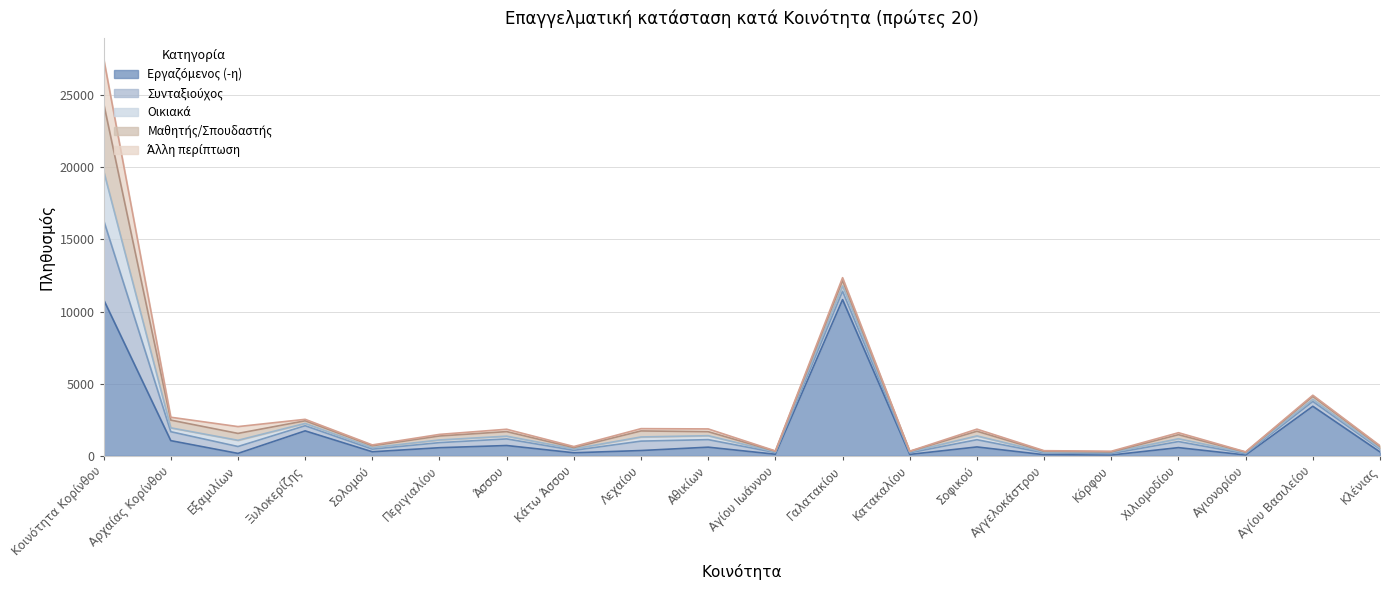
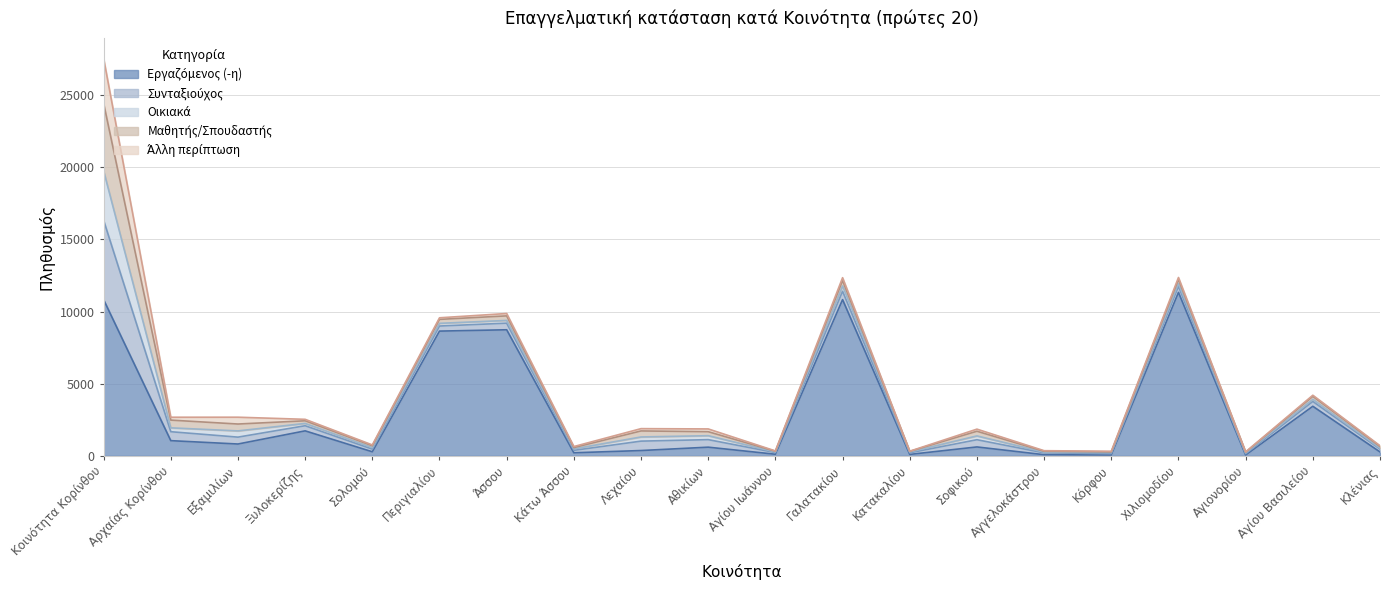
  {
    "Εργαζόμενος (-η)": {
      "Κοινότητα Κορίνθου": 10800,
      "Αρχαίας Κορίνθου": 1100,
-     "Εξαμιλίων": 200,
+     "Εξαμιλίων": 800,
      "Ξυλοκερίζης": 1700,
      "Σολομού": 300,
-     "Περιγιαλίου": 600,
-     "Άσσου": 700,
+     "Περιγιαλίου": 8600,
+     "Άσσου": 8700,
      "Λεχαίου": 400,
      "Αθικίων": 600,
      "Γαλατακίου": 10800,
      "Σοφικού": 600,
-     "Χιλιομοδίου": 600,
+     "Χιλιομοδίου": 11300,
      "Αγίου Βασιλείου": 3400,
      "Κλένιας": 300
    }
  }
